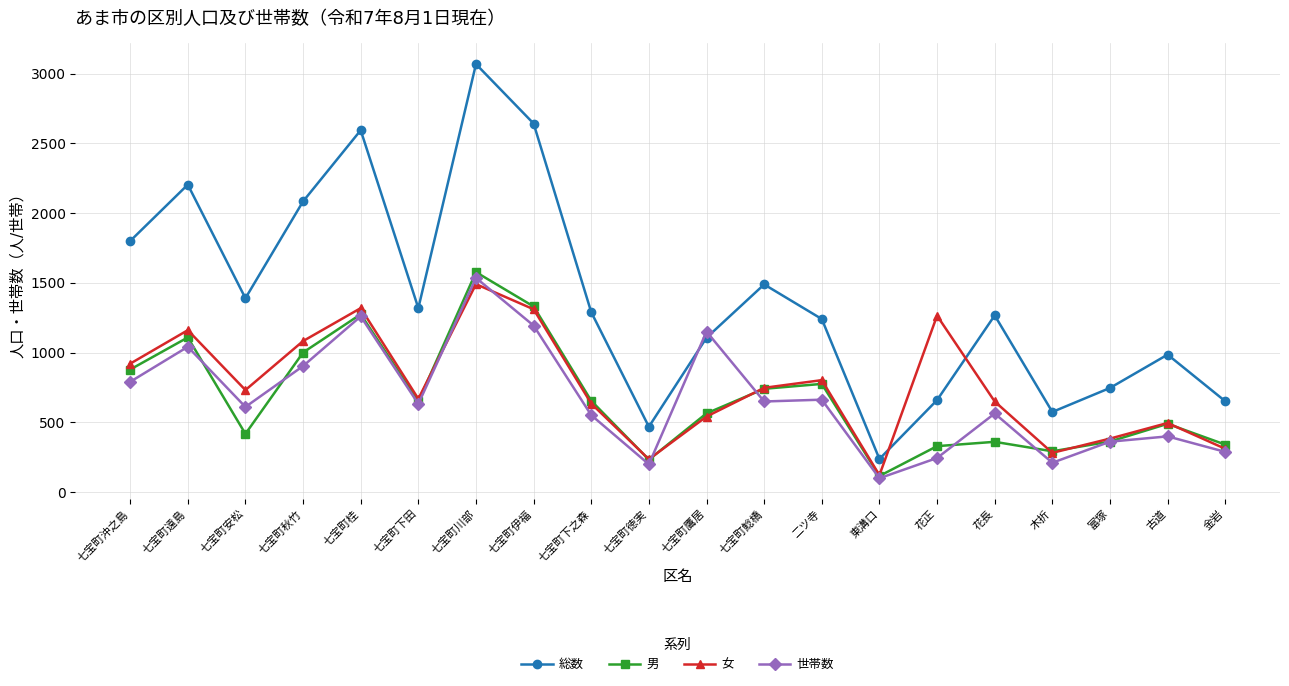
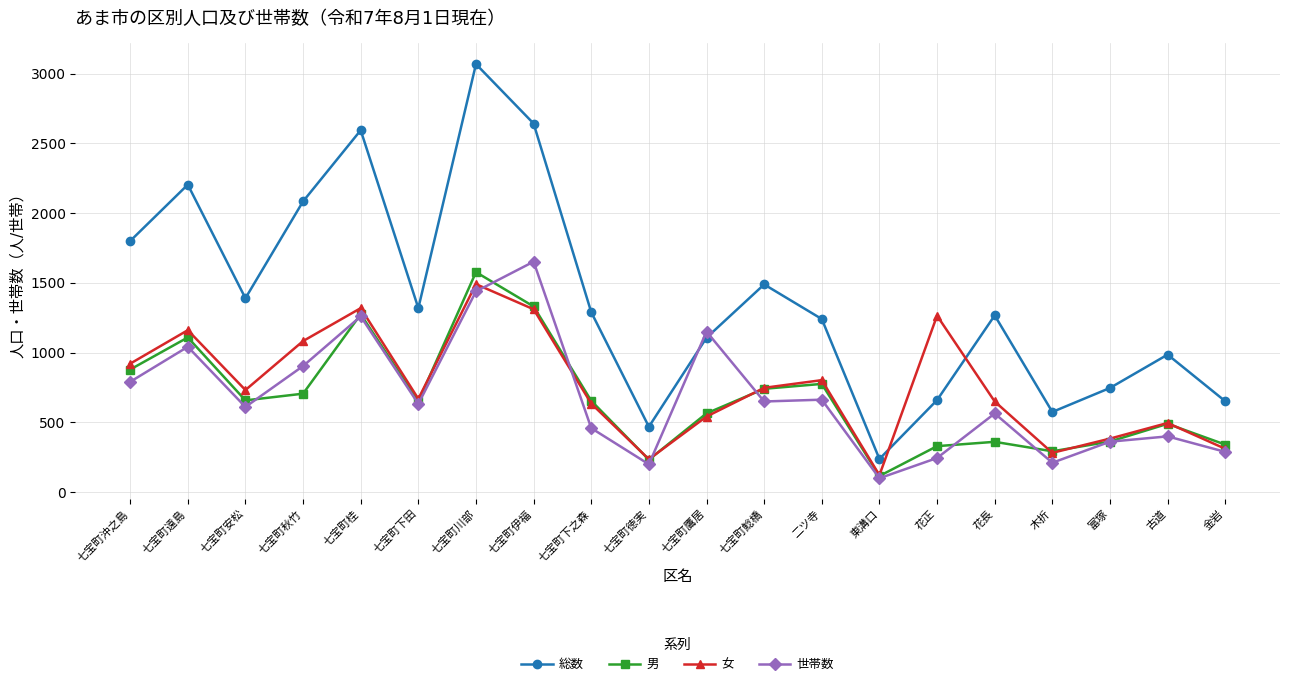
  {
    "総数": {
      "七宝町沖之島": 1800,
      "七宝町遠島": 2200,
      "七宝町安松": 1390,
      "七宝町秋竹": 2080,
      "七宝町桂": 2590,
      "七宝町下田": 1320,
      "七宝町川部": 3070,
      "七宝町伊福": 2640,
      "七宝町下之森": 1290,
      "七宝町徳実": 470,
      "七宝町鷹居": 1110,
      "七宝町鯰橋": 1490,
      "二ツ寺": 1240,
      "東溝口": 240,
      "花正": 660,
      "花長": 1270,
      "木折": 580,
      "富塚": 750,
      "古道": 990,
      "金岩": 650
    },
    "男": {
      "七宝町沖之島": 880,
      "七宝町遠島": 1110,
-     "七宝町安松": 420,
-     "七宝町秋竹": 1000,
+     "七宝町安松": 660,
+     "七宝町秋竹": 710,
      "七宝町川部": 1580,
      "七宝町伊福": 1330,
      "七宝町下之森": 660,
      "七宝町鷹居": 570,
      "二ツ寺": 780,
      "花正": 330,
      "花長": 360,
      "金岩": 340
    },
    "女": {
      "七宝町沖之島": 920,
      "七宝町遠島": 1160,
      "七宝町安松": 730,
      "七宝町秋竹": 1080,
      "七宝町桂": 1320,
      "七宝町下田": 670,
      "七宝町川部": 1490,
      "七宝町伊福": 1310,
      "七宝町下之森": 640,
      "七宝町鷹居": 540,
      "二ツ寺": 800,
      "花正": 1270,
      "花長": 650,
      "富塚": 380,
      "金岩": 310
    },
    "世帯数": {
      "七宝町沖之島": 790,
      "七宝町遠島": 1040,
      "七宝町安松": 610,
      "七宝町秋竹": 900,
-     "七宝町川部": 1540,
-     "七宝町伊福": 1190,
-     "七宝町下之森": 550,
+     "七宝町川部": 1440,
+     "七宝町伊福": 1650,
+     "七宝町下之森": 460,
      "七宝町徳実": 200,
      "七宝町鷹居": 1150,
      "七宝町鯰橋": 650,
      "二ツ寺": 660,
      "花正": 250,
      "花長": 560,
      "木折": 210,
      "古道": 400,
      "金岩": 290
    }
  }
